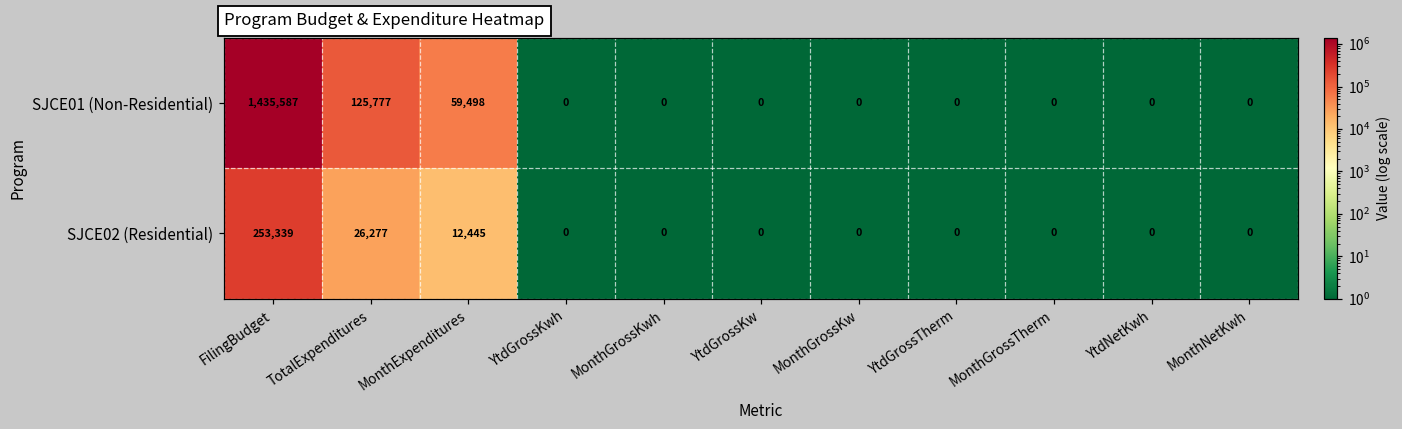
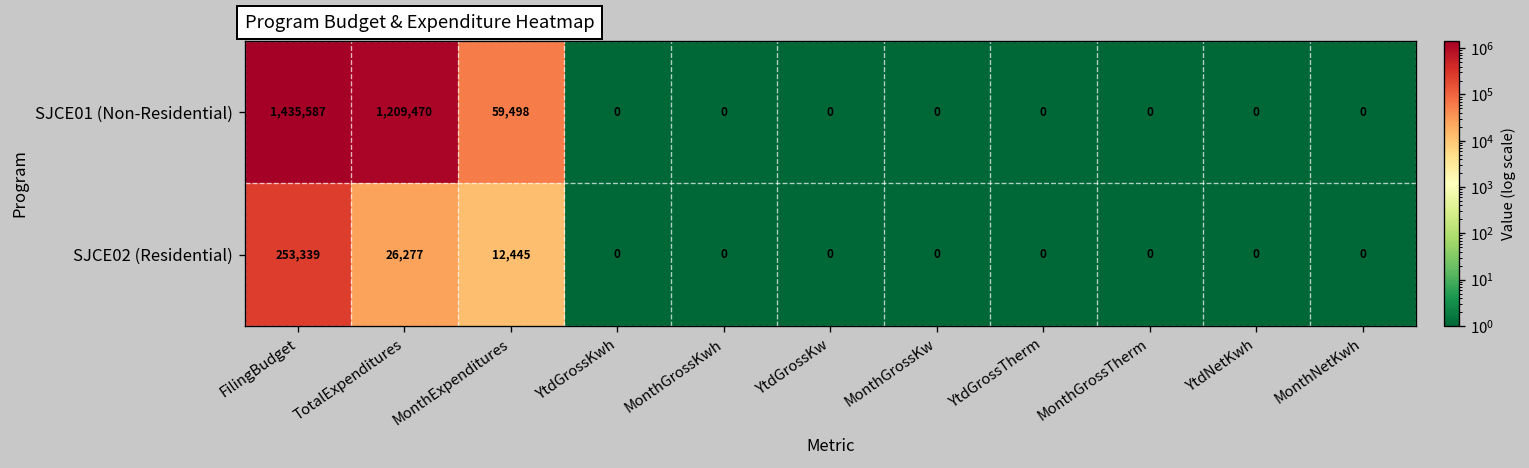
  {
    "SJCE01 (Non-Residential)": {
      "FilingBudget": "1,435,587",
-     "TotalExpenditures": "125,777",
+     "TotalExpenditures": "1,209,470",
      "MonthExpenditures": "59,498",
      "YtdGrossKwh": "0",
      "MonthGrossKwh": "0",
      "YtdGrossKw": "0",
      "MonthGrossKw": "0",
      "YtdGrossTherm": "0",
      "MonthGrossTherm": "0",
      "YtdNetKwh": "0",
      "MonthNetKwh": "0"
    },
    "SJCE02 (Residential)": {
      "FilingBudget": "253,339",
      "TotalExpenditures": "26,277",
      "MonthExpenditures": "12,445",
      "YtdGrossKwh": "0",
      "MonthGrossKwh": "0",
      "YtdGrossKw": "0",
      "MonthGrossKw": "0",
      "YtdGrossTherm": "0",
      "MonthGrossTherm": "0",
      "YtdNetKwh": "0",
      "MonthNetKwh": "0"
    }
  }
